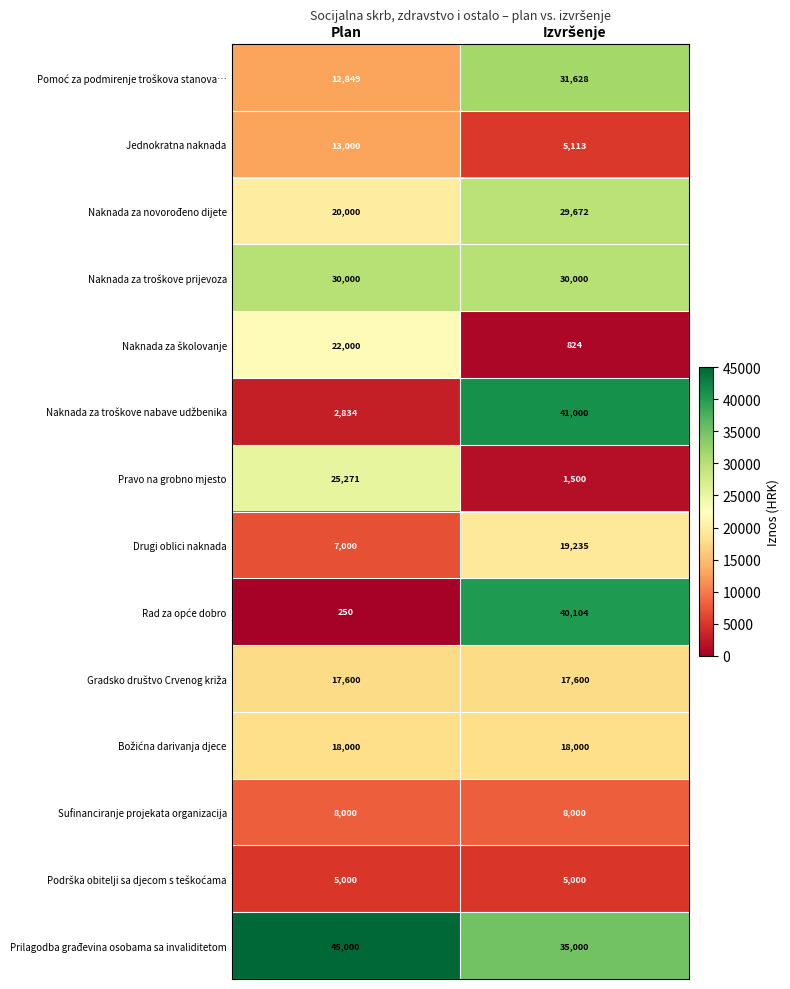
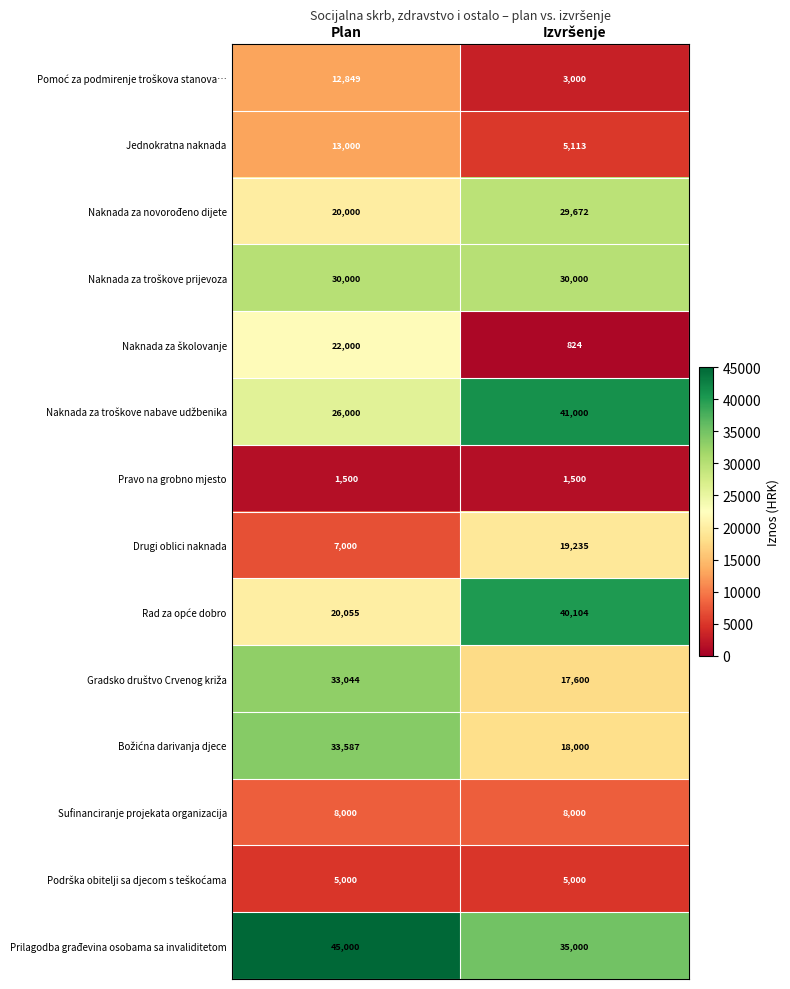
  {
    "Pomoć za podmirenje troškova stanova…": {
      "Plan": "12,849",
-     "Izvršenje": "31,628"
+     "Izvršenje": "3,000"
    },
    "Jednokratna naknada": {
      "Plan": "13,000",
      "Izvršenje": "5,113"
    },
    "Naknada za novorođeno dijete": {
      "Plan": "20,000",
      "Izvršenje": "29,672"
    },
    "Naknada za troškove prijevoza": {
      "Plan": "30,000",
      "Izvršenje": "30,000"
    },
    "Naknada za školovanje": {
      "Plan": "22,000",
      "Izvršenje": "824"
    },
    "Naknada za troškove nabave udžbenika": {
-     "Plan": "2,834",
+     "Plan": "26,000",
      "Izvršenje": "41,000"
    },
    "Pravo na grobno mjesto": {
-     "Plan": "25,271",
+     "Plan": "1,500",
      "Izvršenje": "1,500"
    },
    "Drugi oblici naknada": {
      "Plan": "7,000",
      "Izvršenje": "19,235"
    },
    "Rad za opće dobro": {
-     "Plan": "250",
+     "Plan": "20,055",
      "Izvršenje": "40,104"
    },
    "Gradsko društvo Crvenog križa": {
-     "Plan": "17,600",
+     "Plan": "33,044",
      "Izvršenje": "17,600"
    },
    "Božićna darivanja djece": {
-     "Plan": "18,000",
+     "Plan": "33,587",
      "Izvršenje": "18,000"
    },
    "Sufinanciranje projekata organizacija": {
      "Plan": "8,000",
      "Izvršenje": "8,000"
    },
    "Podrška obitelji sa djecom s teškoćama": {
      "Plan": "5,000",
      "Izvršenje": "5,000"
    },
    "Prilagodba građevina osobama sa invaliditetom": {
      "Plan": "45,000",
      "Izvršenje": "35,000"
    }
  }
